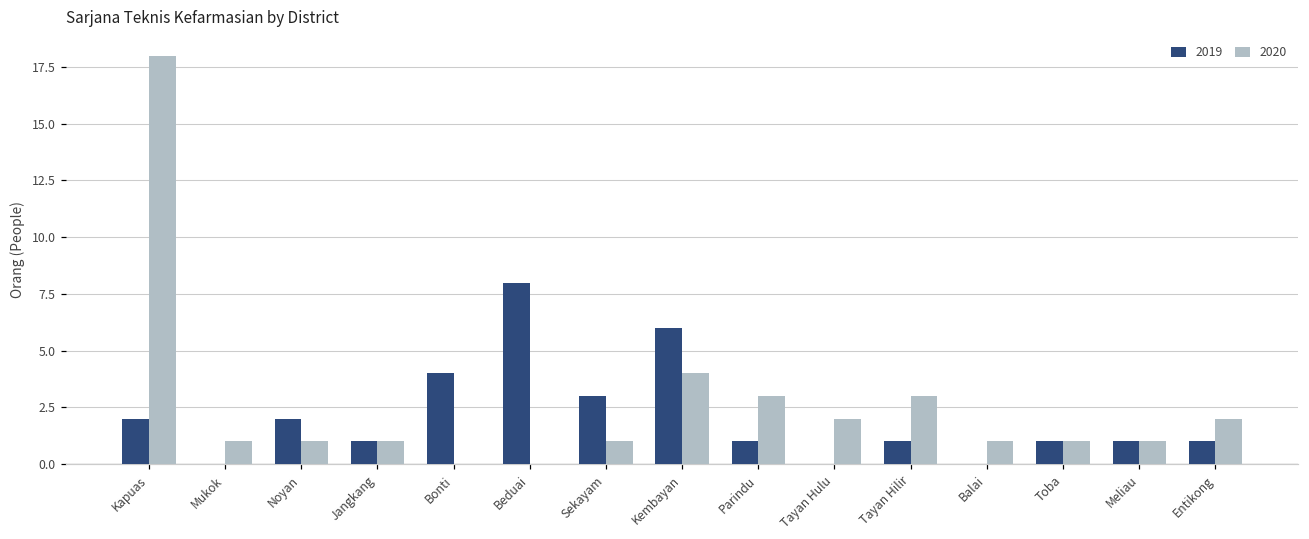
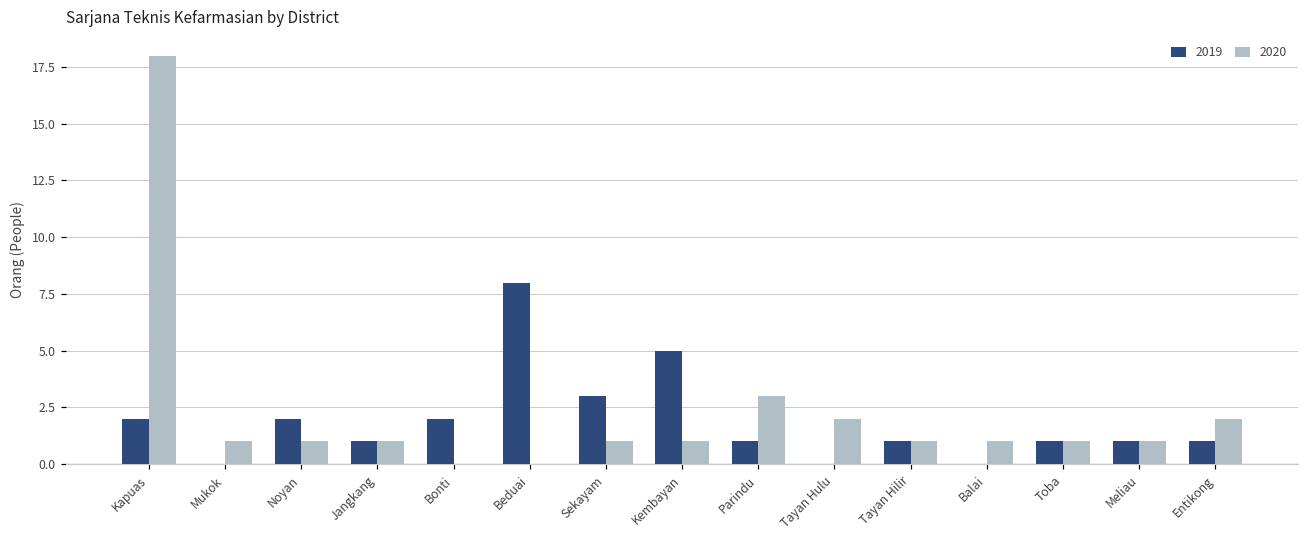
  {
    "2019": {
      "Kapuas": 2,
      "Mukok": 0,
      "Noyan": 2,
      "Jangkang": 1,
-     "Bonti": 4,
+     "Bonti": 2,
      "Beduai": 8,
      "Sekayam": 3,
-     "Kembayan": 6,
+     "Kembayan": 5,
      "Parindu": 1,
      "Tayan Hulu": 0,
      "Tayan Hilir": 1,
      "Balai": 0,
      "Toba": 1,
      "Meliau": 1,
      "Entikong": 1
    },
    "2020": {
      "Kapuas": 18,
      "Mukok": 1,
      "Noyan": 1,
      "Jangkang": 1,
      "Bonti": 0,
      "Beduai": 0,
      "Sekayam": 1,
-     "Kembayan": 4,
+     "Kembayan": 1,
      "Parindu": 3,
      "Tayan Hulu": 2,
-     "Tayan Hilir": 3,
+     "Tayan Hilir": 1,
      "Balai": 1,
      "Toba": 1,
      "Meliau": 1,
      "Entikong": 2
    }
  }
